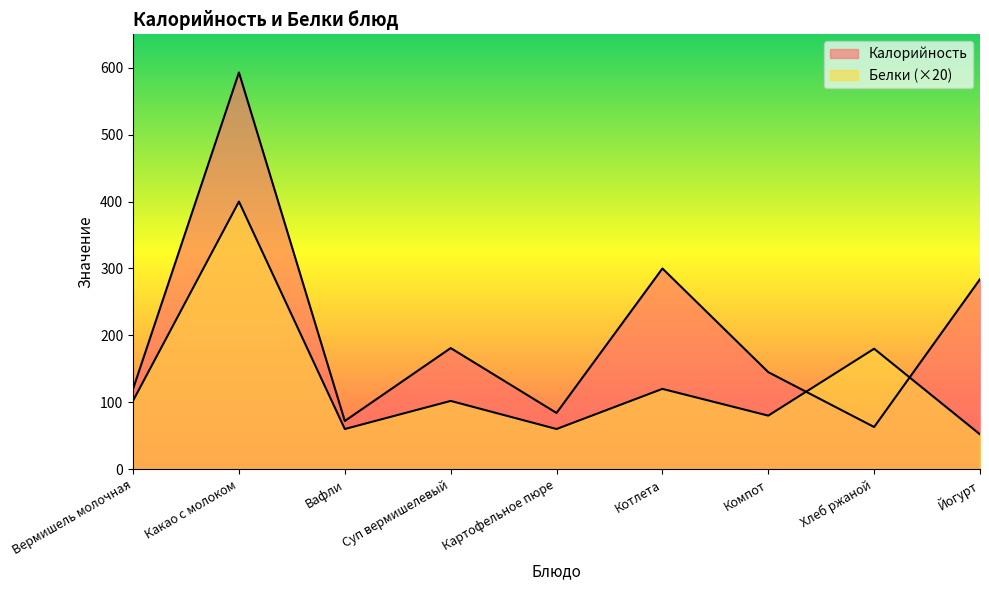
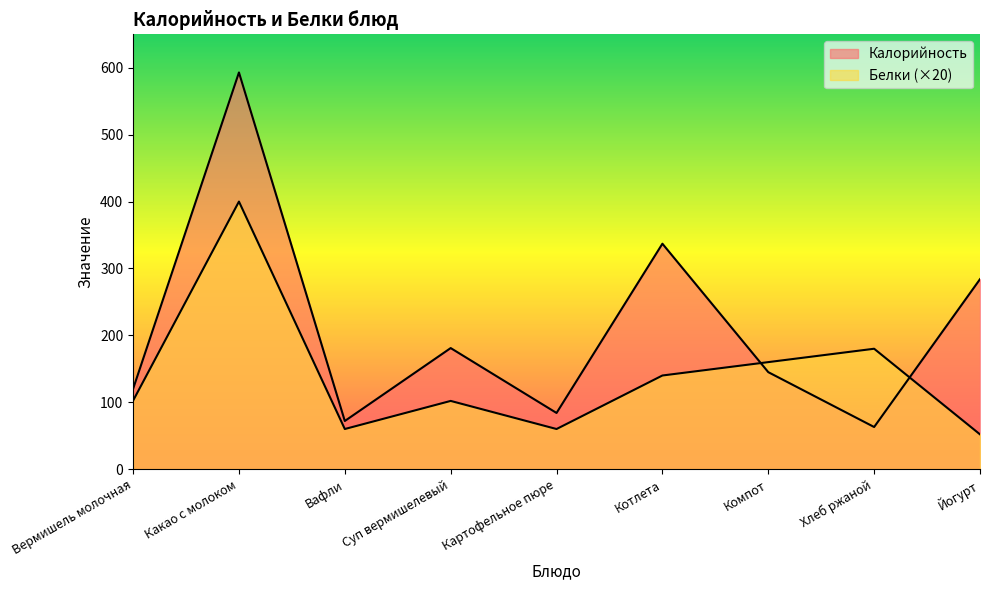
  {
    "Калорийность": {
      "Вермишель молочная": 120,
      "Какао с молоком": 590,
      "Вафли": 70,
      "Суп вермишелевый": 180,
      "Картофельное пюре": 80,
-     "Котлета": 300,
+     "Котлета": 340,
      "Компот": 150,
      "Хлеб ржаной": 60,
      "Йогурт": 280
    },
    "Белки (×20)": {
      "Вермишель молочная": 100,
      "Какао с молоком": 400,
      "Вафли": 60,
      "Суп вермишелевый": 100,
      "Картофельное пюре": 60,
-     "Котлета": 120,
-     "Компот": 80,
+     "Котлета": 140,
+     "Компот": 160,
      "Хлеб ржаной": 180,
      "Йогурт": 50
    }
  }
